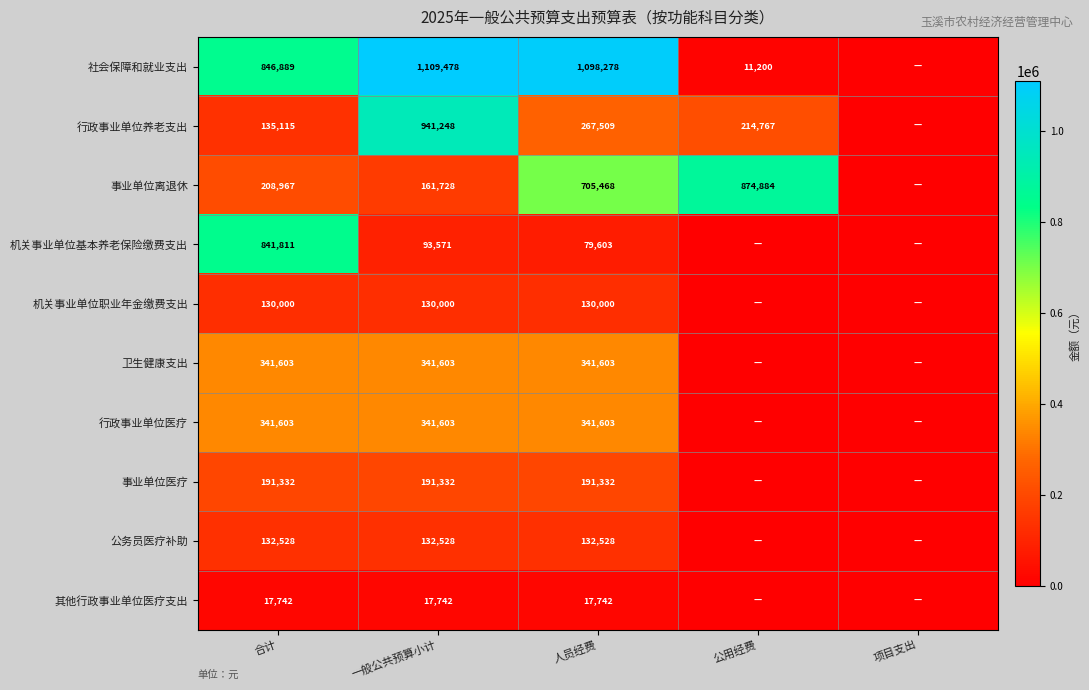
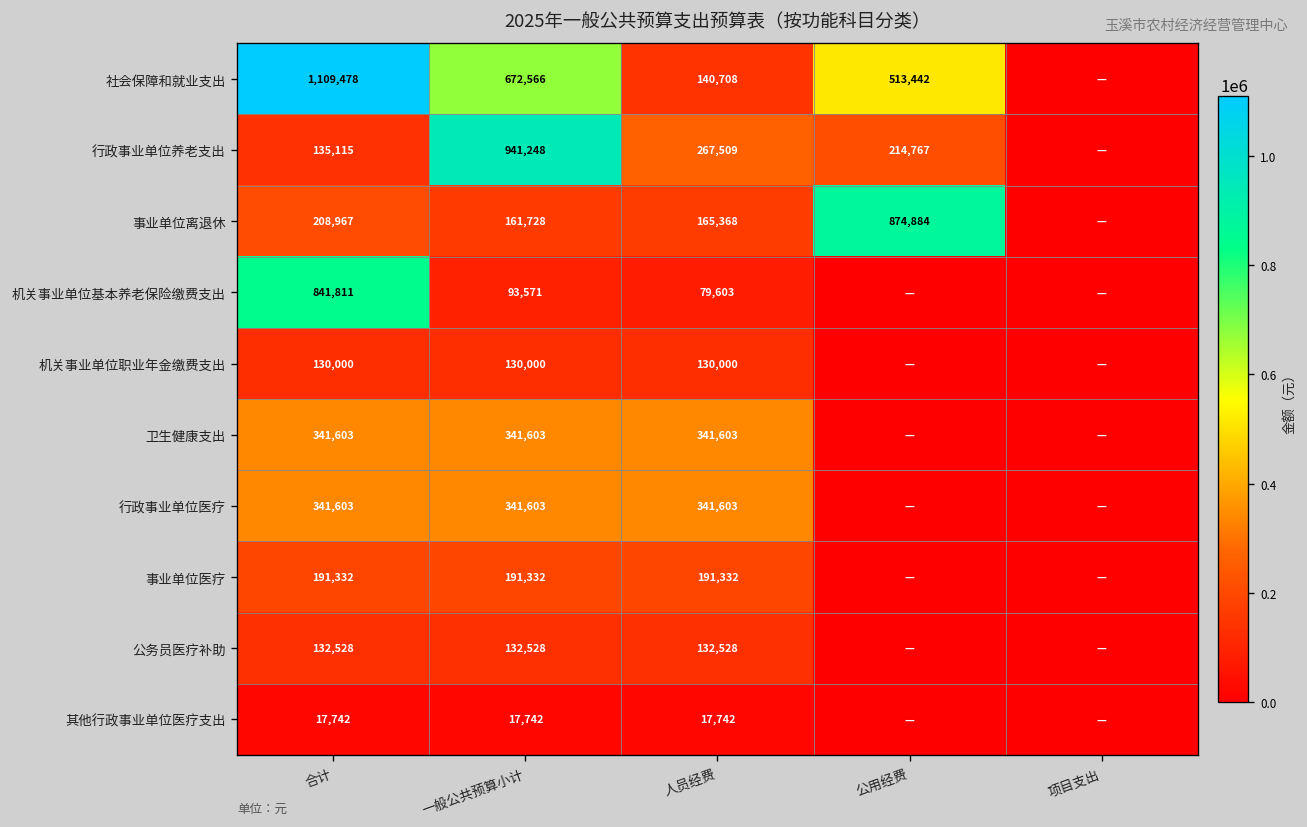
  {
    "社会保障和就业支出": {
-     "合计": "846,889",
-     "一般公共预算小计": "1,109,478",
-     "人员经费": "1,098,278",
-     "公用经费": "11,200"
+     "合计": "1,109,478",
+     "一般公共预算小计": "672,566",
+     "人员经费": "140,708",
+     "公用经费": "513,442"
    },
    "行政事业单位养老支出": {
      "合计": "135,115",
      "一般公共预算小计": "941,248",
      "人员经费": "267,509",
      "公用经费": "214,767"
    },
    "事业单位离退休": {
      "合计": "208,967",
      "一般公共预算小计": "161,728",
-     "人员经费": "705,468",
+     "人员经费": "165,368",
      "公用经费": "874,884"
    },
    "机关事业单位基本养老保险缴费支出": {
      "合计": "841,811",
      "一般公共预算小计": "93,571",
      "人员经费": "79,603"
    },
    "机关事业单位职业年金缴费支出": {
      "合计": "130,000",
      "一般公共预算小计": "130,000",
      "人员经费": "130,000"
    },
    "卫生健康支出": {
      "合计": "341,603",
      "一般公共预算小计": "341,603",
      "人员经费": "341,603"
    },
    "行政事业单位医疗": {
      "合计": "341,603",
      "一般公共预算小计": "341,603",
      "人员经费": "341,603"
    },
    "事业单位医疗": {
      "合计": "191,332",
      "一般公共预算小计": "191,332",
      "人员经费": "191,332"
    },
    "公务员医疗补助": {
      "合计": "132,528",
      "一般公共预算小计": "132,528",
      "人员经费": "132,528"
    },
    "其他行政事业单位医疗支出": {
      "合计": "17,742",
      "一般公共预算小计": "17,742",
      "人员经费": "17,742"
    }
  }
